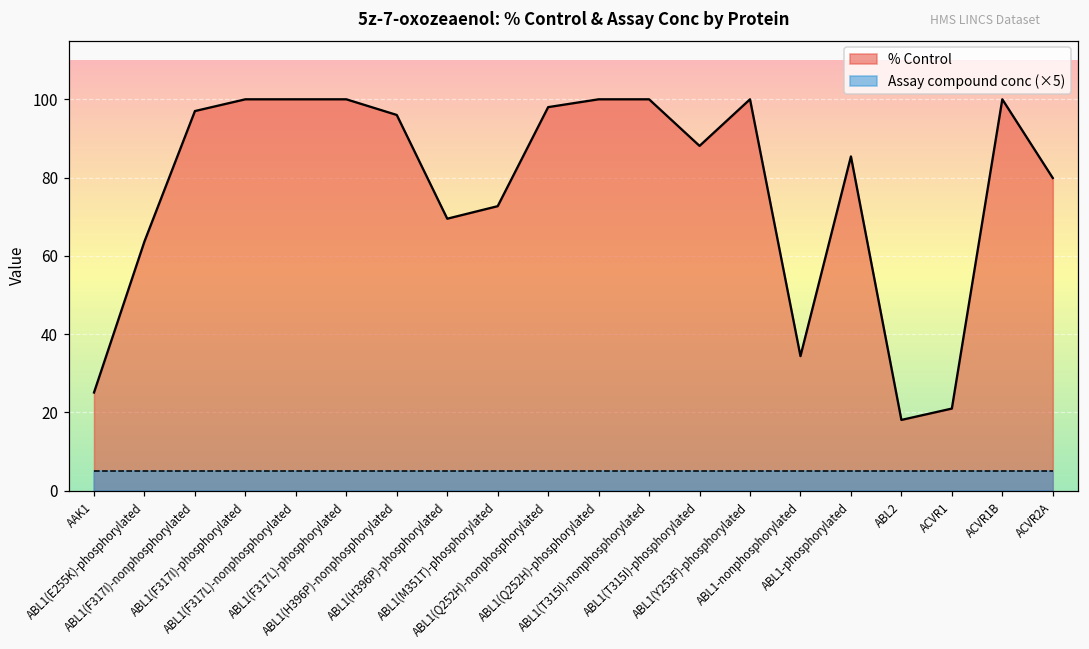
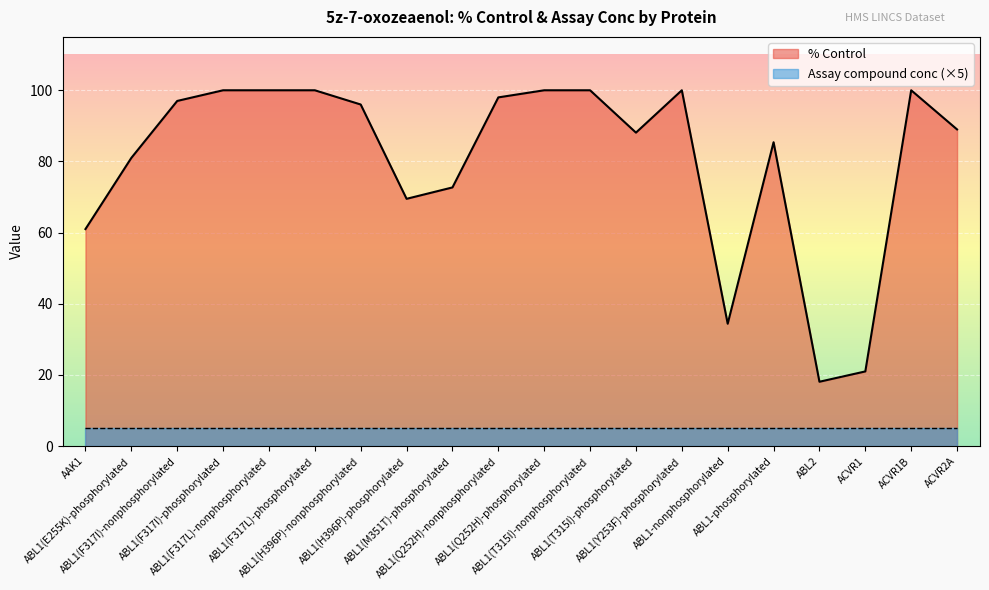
  {
    "% Control": {
-     "AAK1": 25,
-     "ABL1(E255K)-phosphorylated": 64,
+     "AAK1": 61,
+     "ABL1(E255K)-phosphorylated": 81,
      "ABL1(F317I)-nonphosphorylated": 97,
      "ABL1(F317I)-phosphorylated": 100,
      "ABL1(F317L)-nonphosphorylated": 100,
      "ABL1(F317L)-phosphorylated": 100,
      "ABL1(H396P)-nonphosphorylated": 96,
      "ABL1(H396P)-phosphorylated": 70,
      "ABL1(M351T)-phosphorylated": 73,
      "ABL1(Q252H)-nonphosphorylated": 98,
      "ABL1(Q252H)-phosphorylated": 100,
      "ABL1(T315I)-nonphosphorylated": 100,
      "ABL1(T315I)-phosphorylated": 88,
      "ABL1(Y253F)-phosphorylated": 100,
      "ABL1-nonphosphorylated": 34,
      "ABL1-phosphorylated": 85,
      "ABL2": 18,
      "ACVR1": 21,
      "ACVR1B": 100,
-     "ACVR2A": 80
+     "ACVR2A": 89
    },
    "Assay compound conc (×5)": {
      "AAK1": 5,
      "ABL1(E255K)-phosphorylated": 5,
      "ABL1(F317I)-nonphosphorylated": 5,
      "ABL1(F317I)-phosphorylated": 5,
      "ABL1(F317L)-nonphosphorylated": 5,
      "ABL1(F317L)-phosphorylated": 5,
      "ABL1(H396P)-nonphosphorylated": 5,
      "ABL1(H396P)-phosphorylated": 5,
      "ABL1(M351T)-phosphorylated": 5,
      "ABL1(Q252H)-nonphosphorylated": 5,
      "ABL1(Q252H)-phosphorylated": 5,
      "ABL1(T315I)-nonphosphorylated": 5,
      "ABL1(T315I)-phosphorylated": 5,
      "ABL1(Y253F)-phosphorylated": 5,
      "ABL1-nonphosphorylated": 5,
      "ABL1-phosphorylated": 5,
      "ABL2": 5,
      "ACVR1": 5,
      "ACVR1B": 5,
      "ACVR2A": 5
    }
  }
